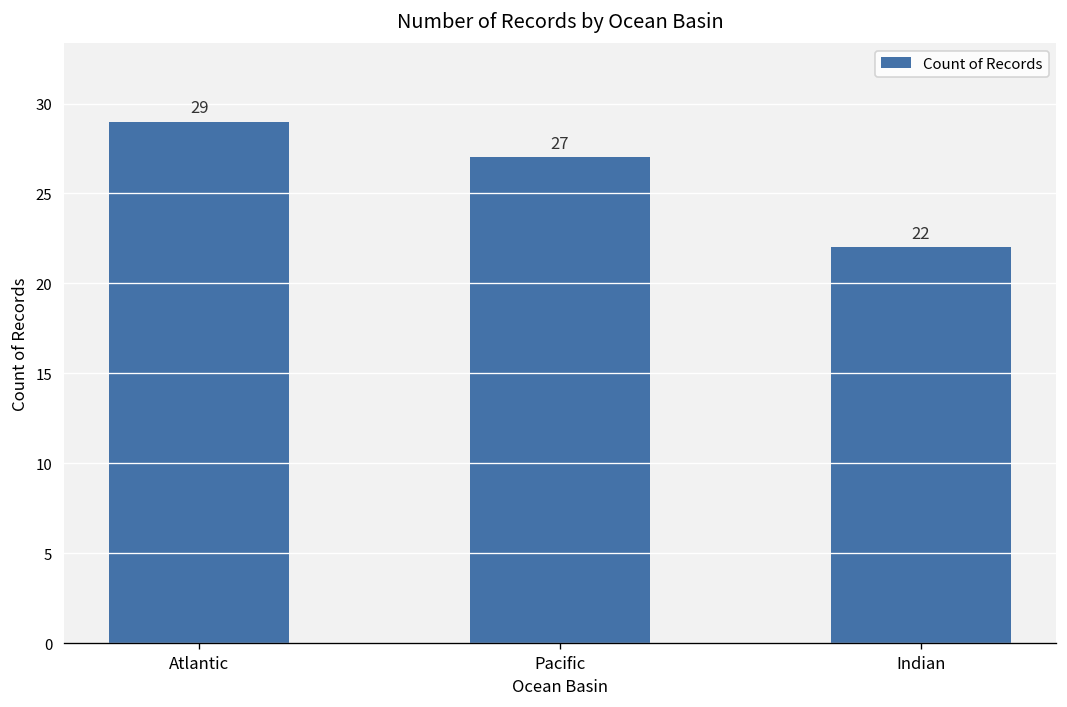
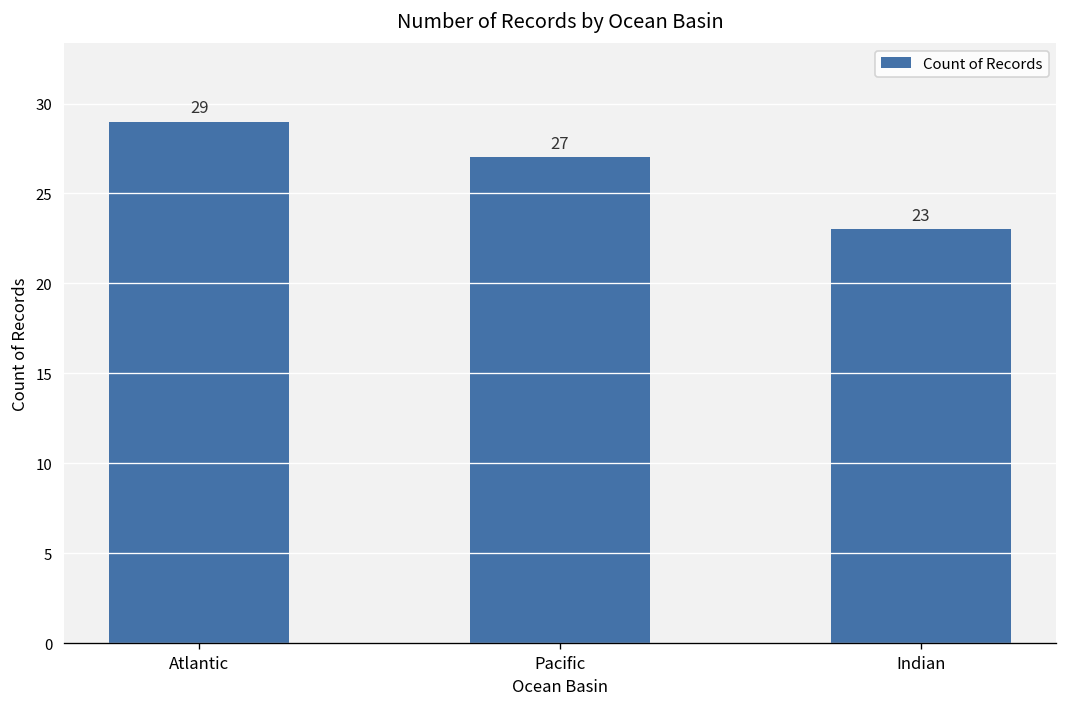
  {
    "Atlantic": 29,
    "Pacific": 27,
-   "Indian": 22
+   "Indian": 23
  }
